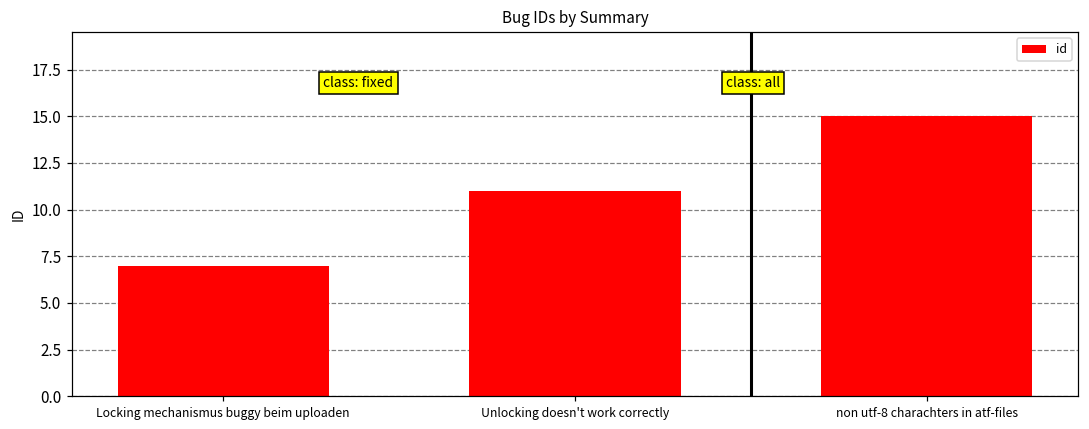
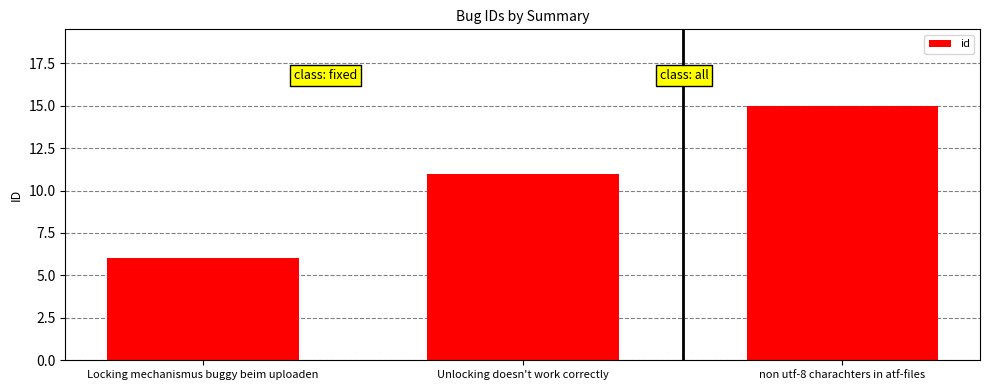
  {
-   "Locking mechanismus buggy beim uploaden": 7,
+   "Locking mechanismus buggy beim uploaden": 6,
    "Unlocking doesn't work correctly": 11,
    "non utf-8 charachters in atf-files": 15
  }
